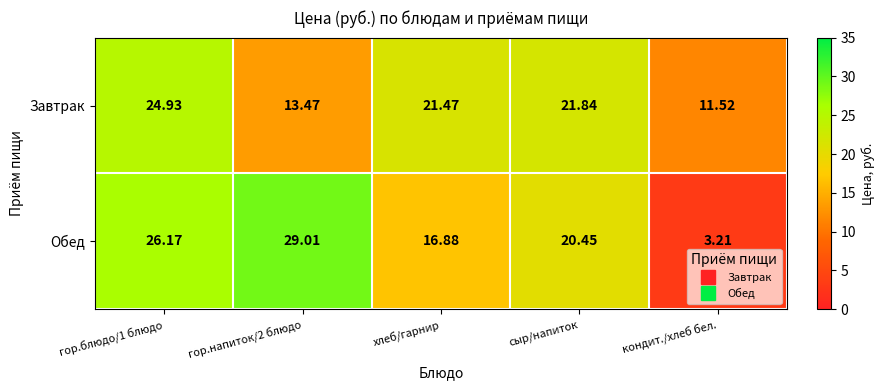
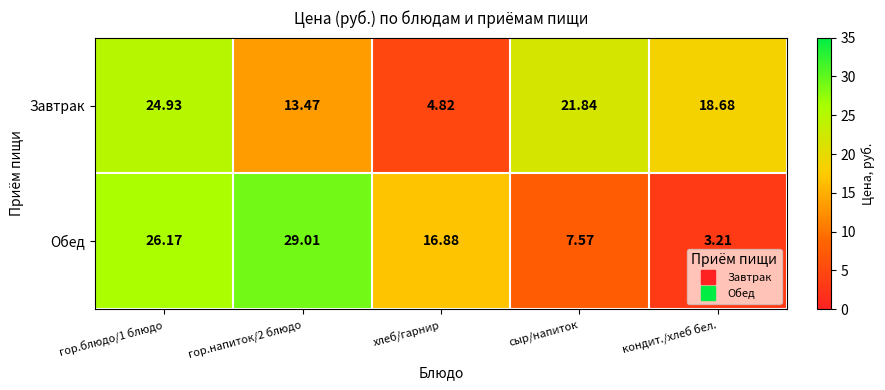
  {
    "Завтрак": {
      "гор.блюдо/1 блюдо": 24.93,
      "гор.напиток/2 блюдо": 13.47,
-     "хлеб/гарнир": 21.47,
+     "хлеб/гарнир": 4.82,
      "сыр/напиток": 21.84,
-     "кондит./хлеб бел.": 11.52
+     "кондит./хлеб бел.": 18.68
    },
    "Обед": {
      "гор.блюдо/1 блюдо": 26.17,
      "гор.напиток/2 блюдо": 29.01,
      "хлеб/гарнир": 16.88,
-     "сыр/напиток": 20.45,
+     "сыр/напиток": 7.57,
      "кондит./хлеб бел.": 3.21
    }
  }
